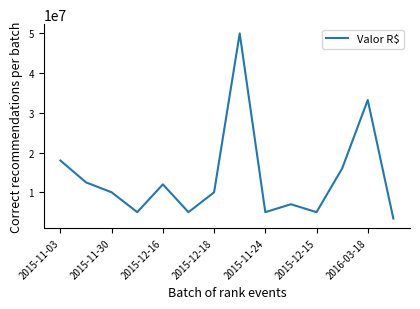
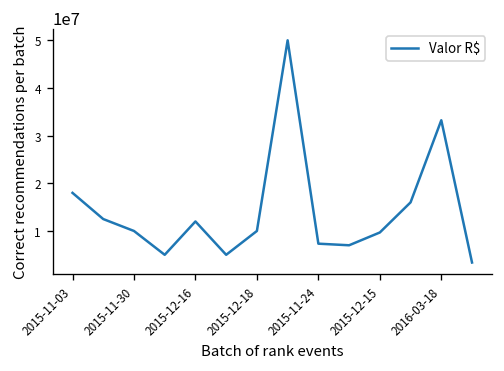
  {
    "2015-11-03": 18000000,
    "2015-11-30": 10000000,
    "2015-12-16": 12000000,
-   "2015-11-24": 5000000,
-   "2015-12-15": 5000000,
+   "2015-11-24": 7000000,
+   "2015-12-15": 10000000,
    "2016-03-18": 33000000
  }
